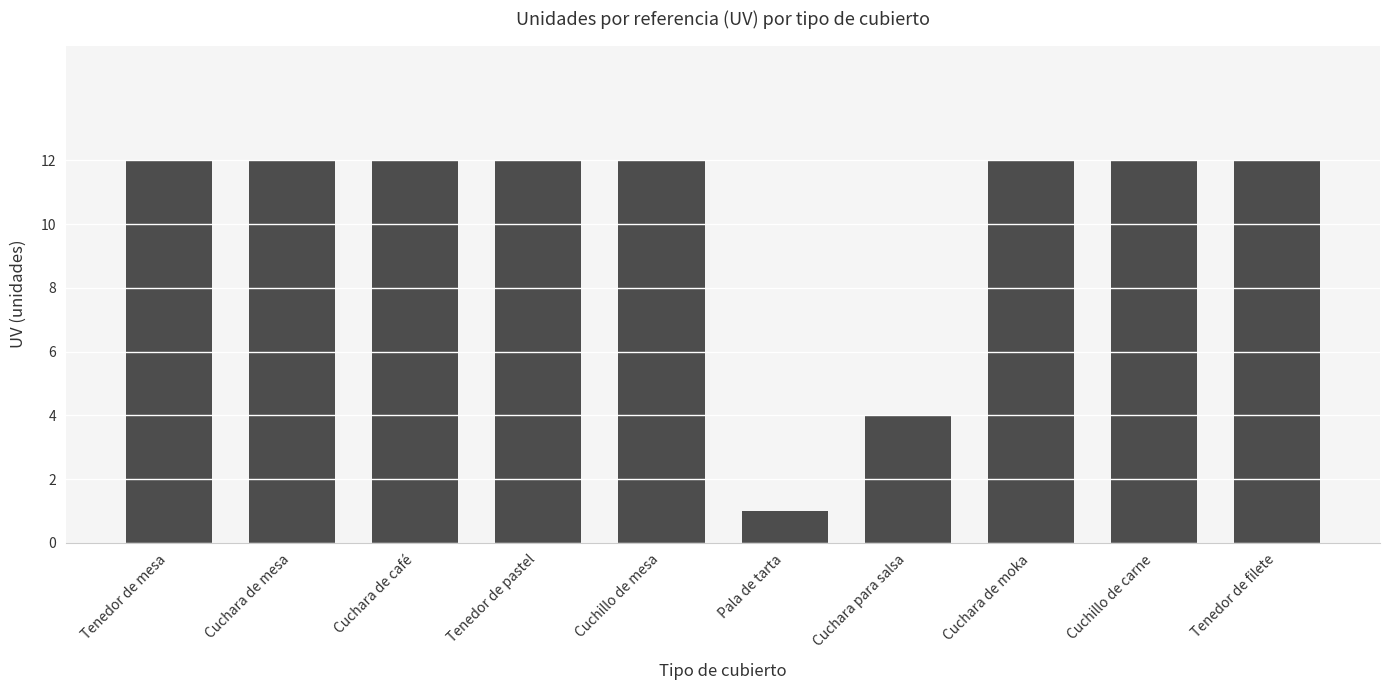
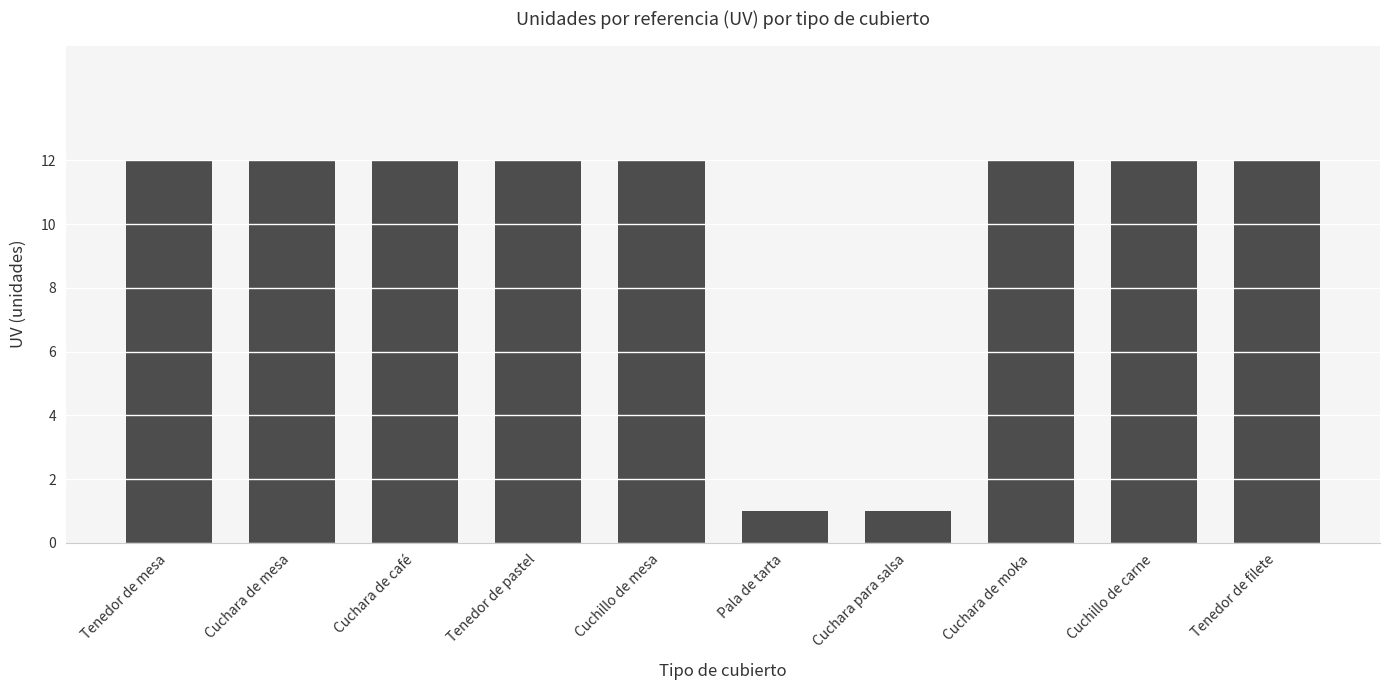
  {
    "Tenedor de mesa": 12,
    "Cuchara de mesa": 12,
    "Cuchara de café": 12,
    "Tenedor de pastel": 12,
    "Cuchillo de mesa": 12,
    "Pala de tarta": 1,
-   "Cuchara para salsa": 4,
+   "Cuchara para salsa": 1,
    "Cuchara de moka": 12,
    "Cuchillo de carne": 12,
    "Tenedor de filete": 12
  }
